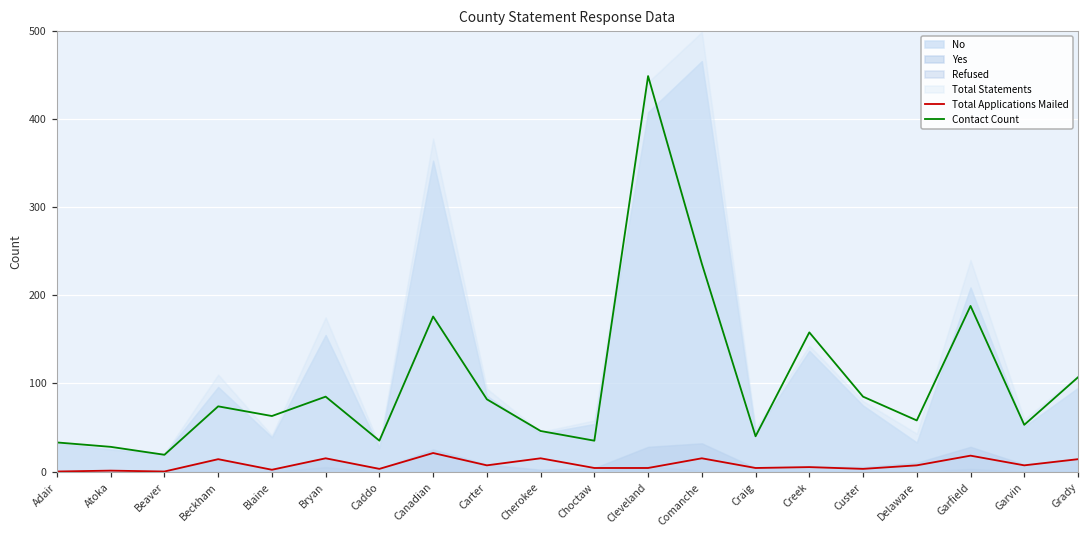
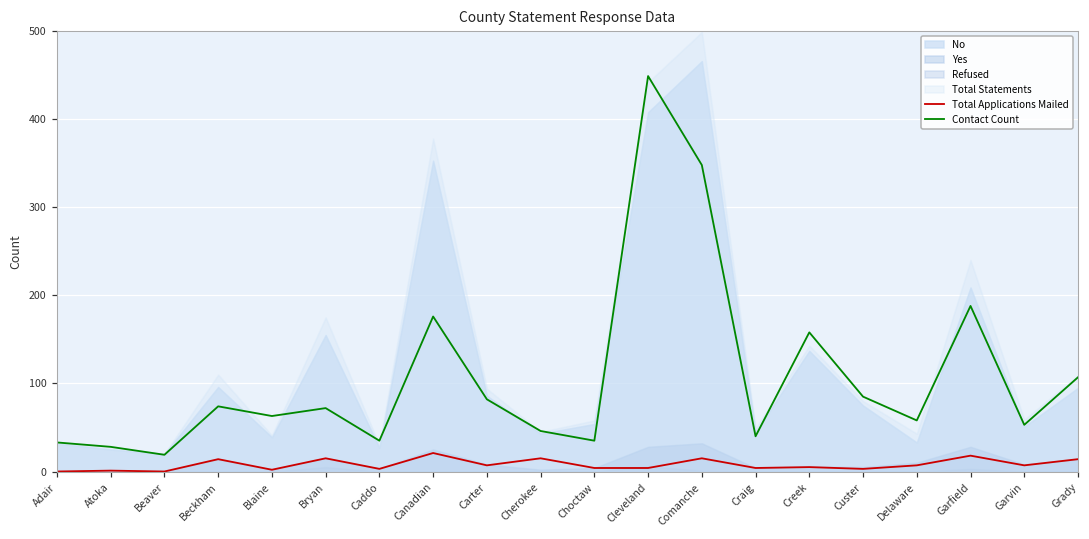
  {
    "Total Applications Mailed": {
      "Canadian": 20,
      "Cherokee": 20,
      "Comanche": 20,
      "Garfield": 20
    },
    "Contact Count": {
      "Beckham": 70,
      "Blaine": 60,
-     "Bryan": 90,
+     "Bryan": 70,
      "Caddo": 40,
      "Canadian": 180,
      "Carter": 80,
      "Choctaw": 40,
      "Cleveland": 450,
-     "Comanche": 240,
+     "Comanche": 350,
      "Craig": 40,
      "Creek": 160,
      "Custer": 90,
      "Delaware": 60,
      "Garfield": 190
    }
  }
